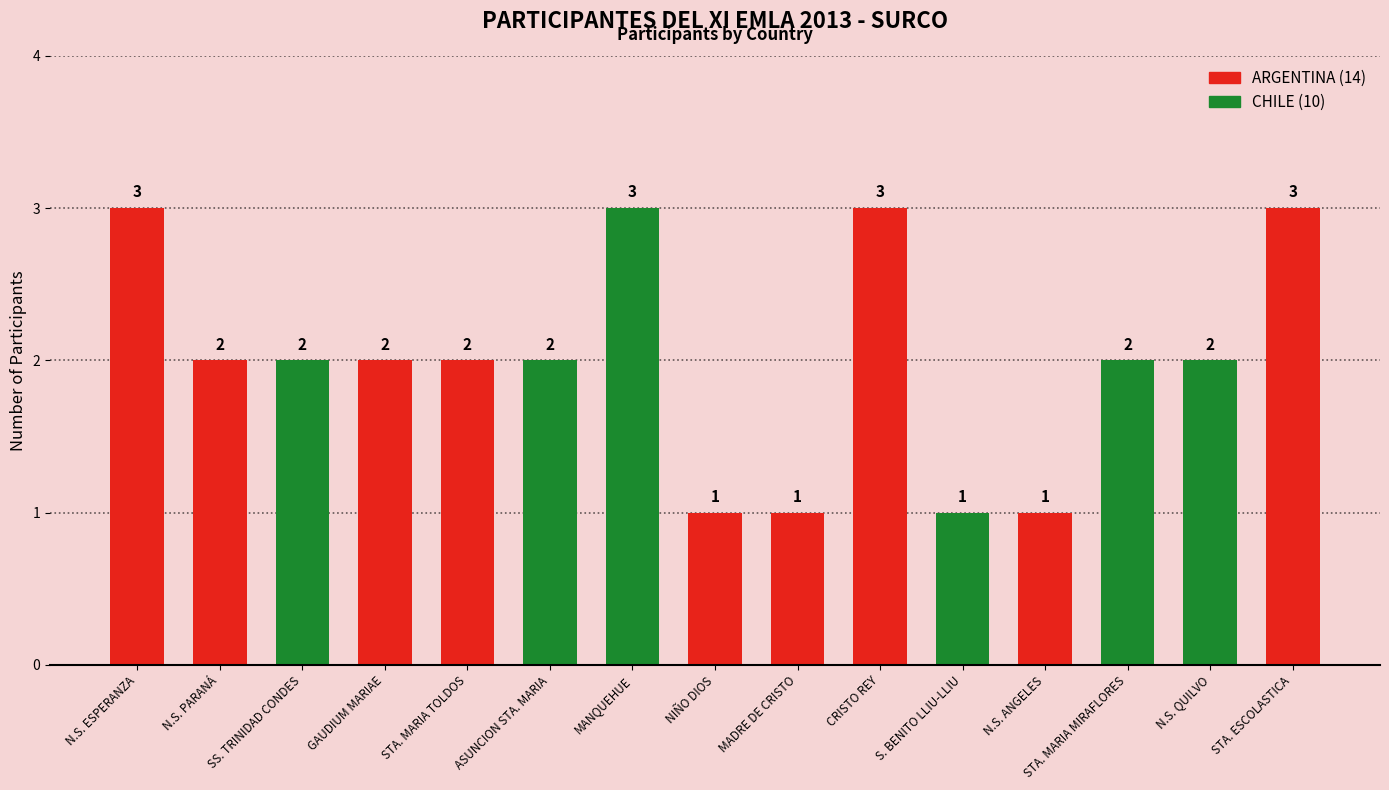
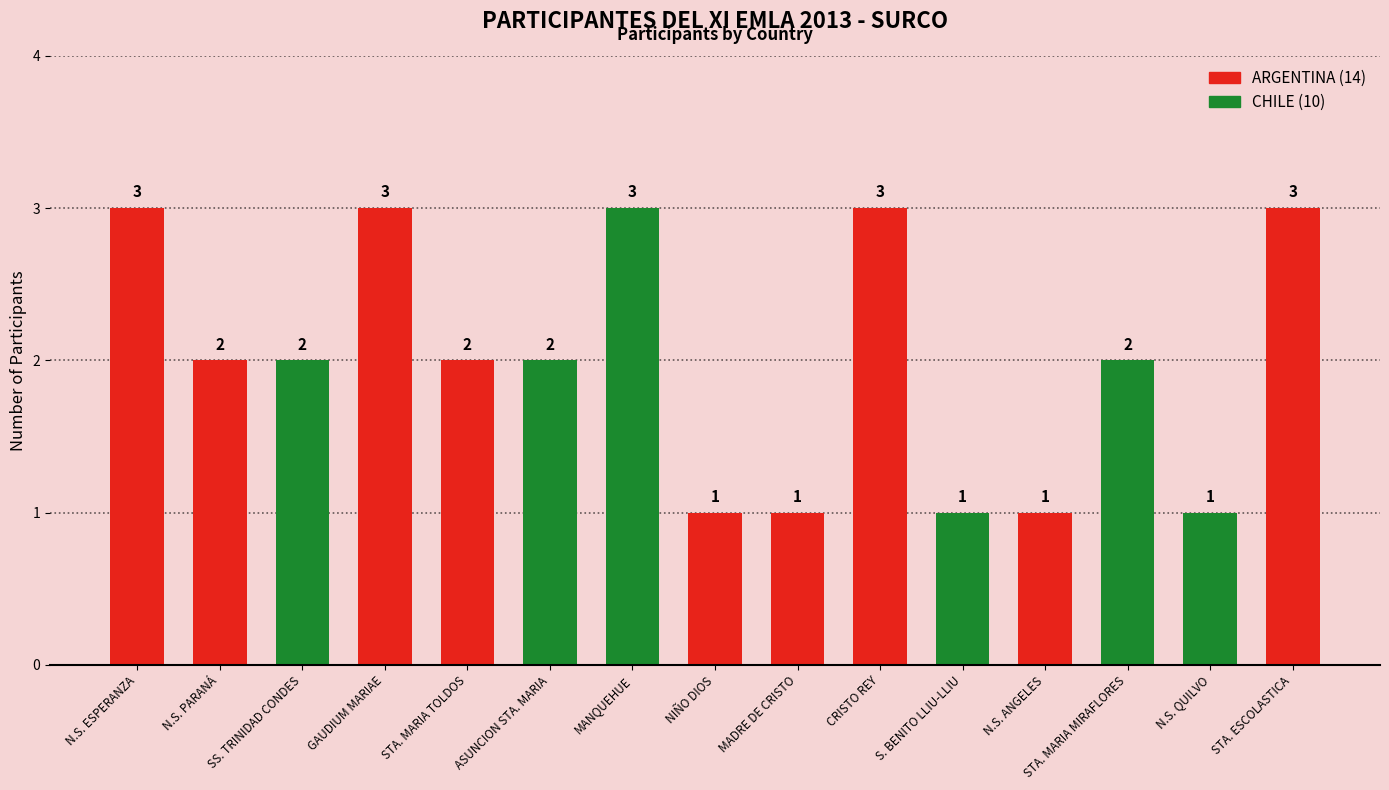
  {
    "N.S. ESPERANZA": 3,
    "N.S. PARANÁ": 2,
    "SS. TRINIDAD CONDES": 2,
-   "GAUDIUM MARIAE": 2,
+   "GAUDIUM MARIAE": 3,
    "STA. MARIA TOLDOS": 2,
    "ASUNCION STA. MARIA": 2,
    "MANQUEHUE": 3,
    "NIÑO DIOS": 1,
    "MADRE DE CRISTO": 1,
    "CRISTO REY": 3,
    "S. BENITO LLIU-LLIU": 1,
    "N.S. ANGELES": 1,
    "STA. MARIA MIRAFLORES": 2,
-   "N.S. QUILVO": 2,
+   "N.S. QUILVO": 1,
    "STA. ESCOLASTICA": 3
  }
